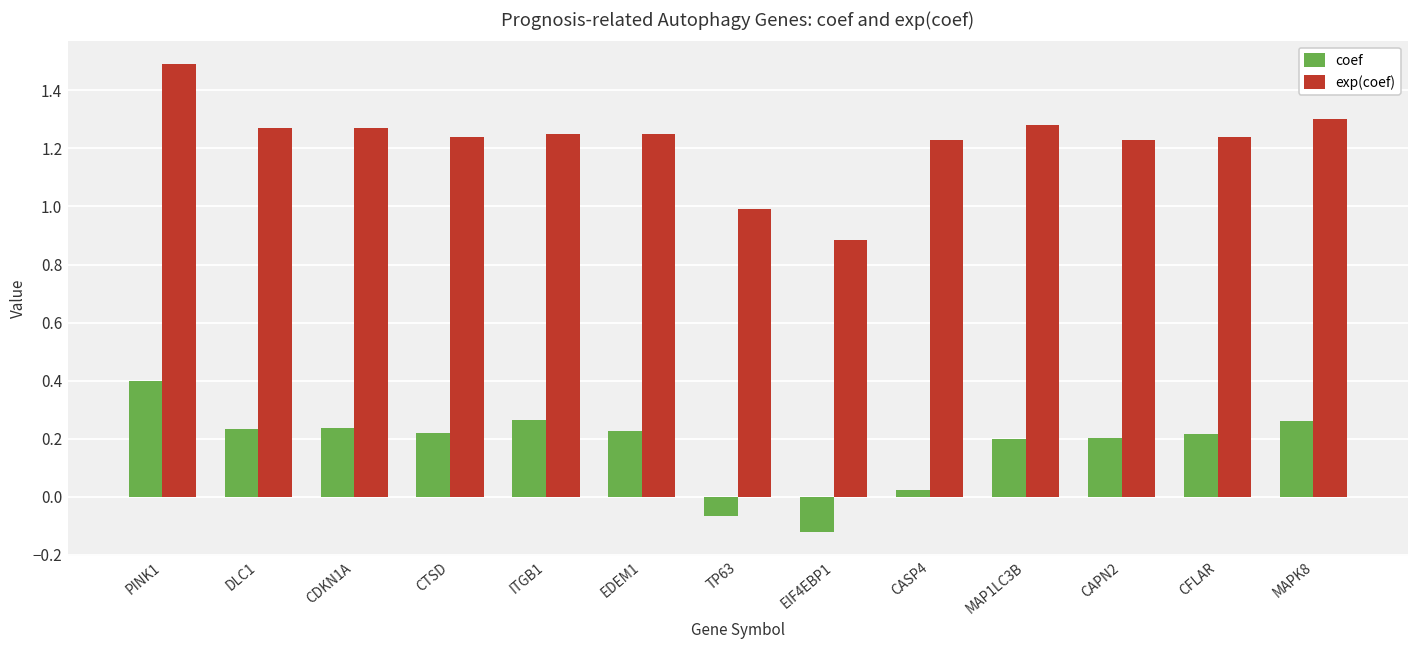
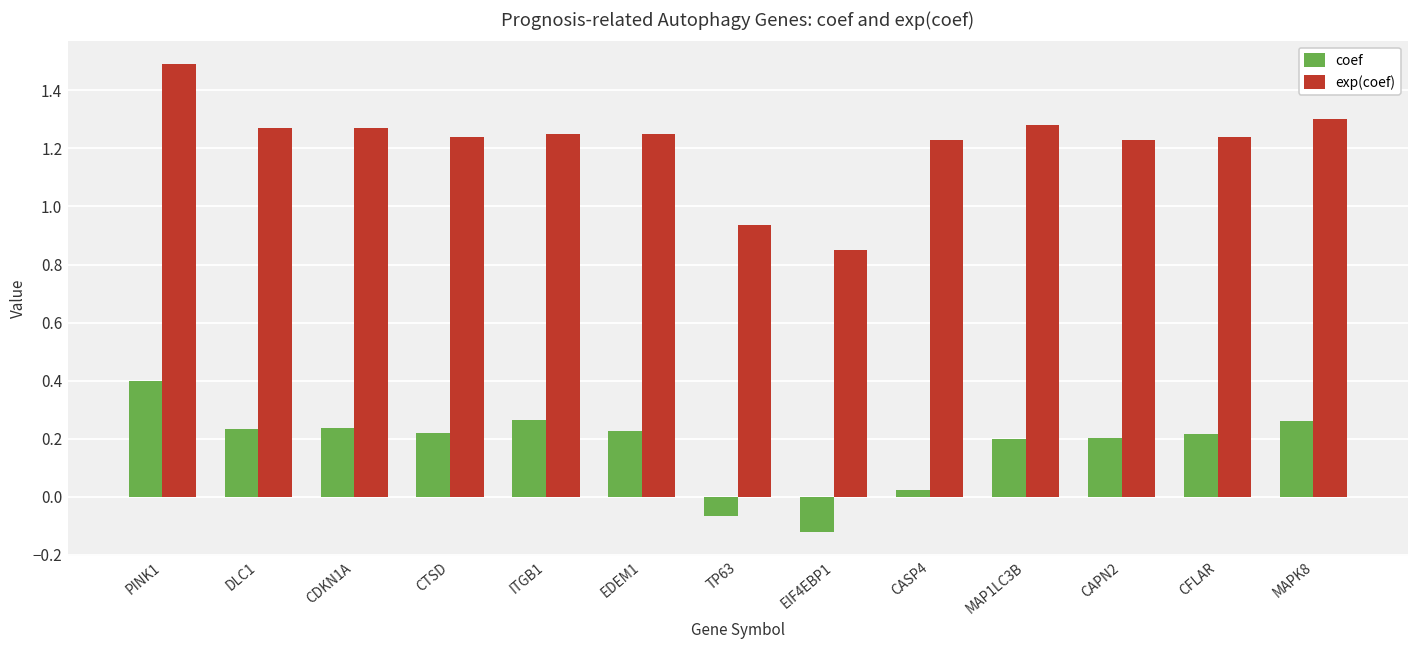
  {
    "coef": {
      "PINK1": 0.40,
      "DLC1": 0.24,
      "CDKN1A": 0.24,
      "CTSD": 0.22,
      "ITGB1": 0.26,
      "EDEM1": 0.23,
      "TP63": -0.07,
      "EIF4EBP1": -0.12,
      "CASP4": 0.02,
      "MAP1LC3B": 0.20,
      "CAPN2": 0.20,
      "CFLAR": 0.22,
      "MAPK8": 0.26
    },
    "exp(coef)": {
      "PINK1": 1.49,
      "DLC1": 1.27,
      "CDKN1A": 1.27,
      "CTSD": 1.24,
      "ITGB1": 1.25,
      "EDEM1": 1.25,
-     "TP63": 0.99,
-     "EIF4EBP1": 0.89,
+     "TP63": 0.94,
+     "EIF4EBP1": 0.85,
      "CASP4": 1.23,
      "MAP1LC3B": 1.28,
      "CAPN2": 1.23,
      "CFLAR": 1.24,
      "MAPK8": 1.30
    }
  }
